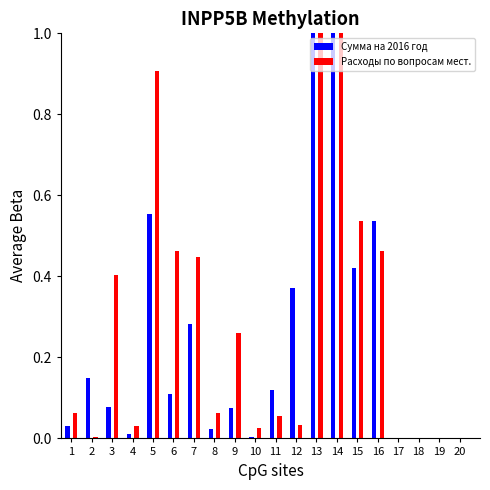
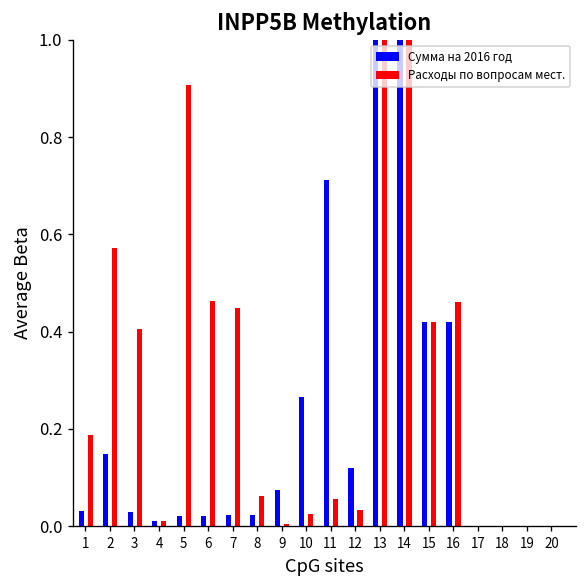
  {
    "Сумма на 2016 год": {
      "1": 0.03,
      "2": 0.15,
-     "3": 0.08,
+     "3": 0.03,
      "4": 0.01,
-     "5": 0.55,
-     "6": 0.11,
-     "7": 0.28,
+     "5": 0.02,
+     "6": 0.02,
+     "7": 0.02,
      "8": 0.02,
      "9": 0.07,
-     "10": 0.00,
-     "11": 0.12,
-     "12": 0.37,
+     "10": 0.27,
+     "11": 0.71,
+     "12": 0.12,
      "13": 1.00,
      "14": 1.00,
      "15": 0.42,
-     "16": 0.54,
+     "16": 0.42,
      "19": 0.00,
      "20": 0.00
    },
    "Расходы по вопросам мест.": {
-     "1": 0.06,
-     "2": 0.00,
+     "1": 0.19,
+     "2": 0.57,
      "3": 0.40,
-     "4": 0.03,
+     "4": 0.01,
      "5": 0.91,
      "6": 0.46,
      "7": 0.45,
      "8": 0.06,
-     "9": 0.26,
+     "9": 0.00,
      "10": 0.02,
      "11": 0.06,
      "12": 0.03,
      "13": 1.00,
      "14": 1.00,
-     "15": 0.54,
+     "15": 0.42,
      "16": 0.46,
      "19": 0.00,
      "20": 0.00
    }
  }
